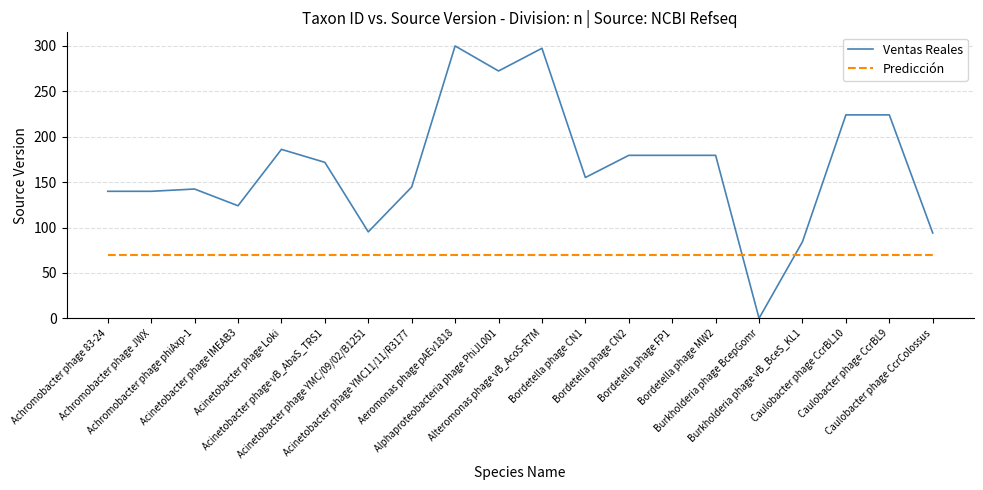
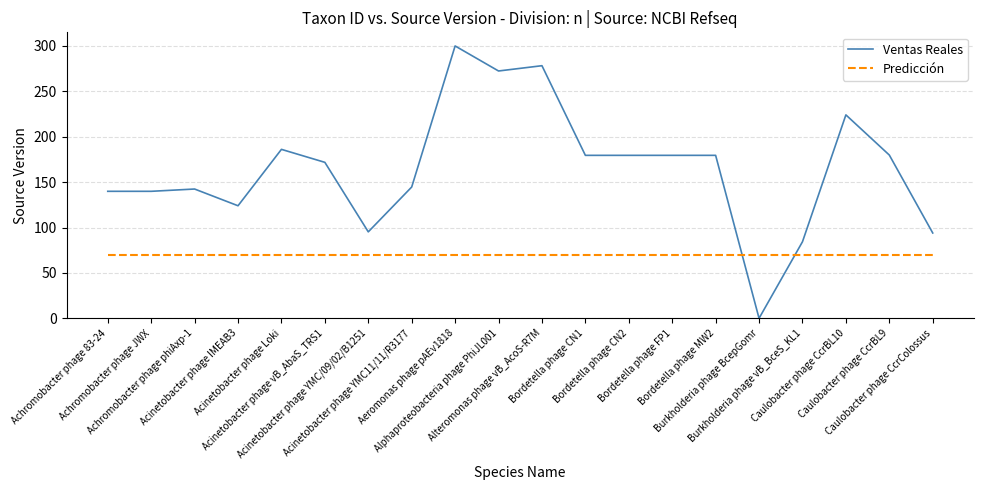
  {
    "Ventas Reales": {
      "Achromobacter phage 83-24": 140,
      "Achromobacter phage JWX": 140,
      "Achromobacter phage phiAxp-1": 140,
      "Acinetobacter phage IMEAB3": 120,
      "Acinetobacter phage Loki": 190,
      "Acinetobacter phage vB_AbaS_TRS1": 170,
      "Acinetobacter phage YMC/09/02/B1251": 100,
      "Acinetobacter phage YMC11/11/R3177": 140,
      "Aeromonas phage pAEv1818": 300,
      "Alphaproteobacteria phage PhiJL001": 270,
-     "Alteromonas phage vB_AcoS-R7M": 300,
-     "Bordetella phage CN1": 160,
+     "Alteromonas phage vB_AcoS-R7M": 280,
+     "Bordetella phage CN1": 180,
      "Bordetella phage CN2": 180,
      "Bordetella phage FP1": 180,
      "Bordetella phage MW2": 180,
      "Burkholderia phage BcepGomr": 0,
      "Burkholderia phage vB_BceS_KL1": 80,
      "Caulobacter phage CcrBL10": 220,
-     "Caulobacter phage CcrBL9": 220,
+     "Caulobacter phage CcrBL9": 180,
      "Caulobacter phage CcrColossus": 90
    },
    "Predicción": {
      "Achromobacter phage 83-24": 70,
      "Achromobacter phage JWX": 70,
      "Achromobacter phage phiAxp-1": 70,
      "Acinetobacter phage IMEAB3": 70,
      "Acinetobacter phage Loki": 70,
      "Acinetobacter phage vB_AbaS_TRS1": 70,
      "Acinetobacter phage YMC/09/02/B1251": 70,
      "Acinetobacter phage YMC11/11/R3177": 70,
      "Aeromonas phage pAEv1818": 70,
      "Alphaproteobacteria phage PhiJL001": 70,
      "Alteromonas phage vB_AcoS-R7M": 70,
      "Bordetella phage CN1": 70,
      "Bordetella phage CN2": 70,
      "Bordetella phage FP1": 70,
      "Bordetella phage MW2": 70,
      "Burkholderia phage BcepGomr": 70,
      "Burkholderia phage vB_BceS_KL1": 70,
      "Caulobacter phage CcrBL10": 70,
      "Caulobacter phage CcrBL9": 70,
      "Caulobacter phage CcrColossus": 70
    }
  }
